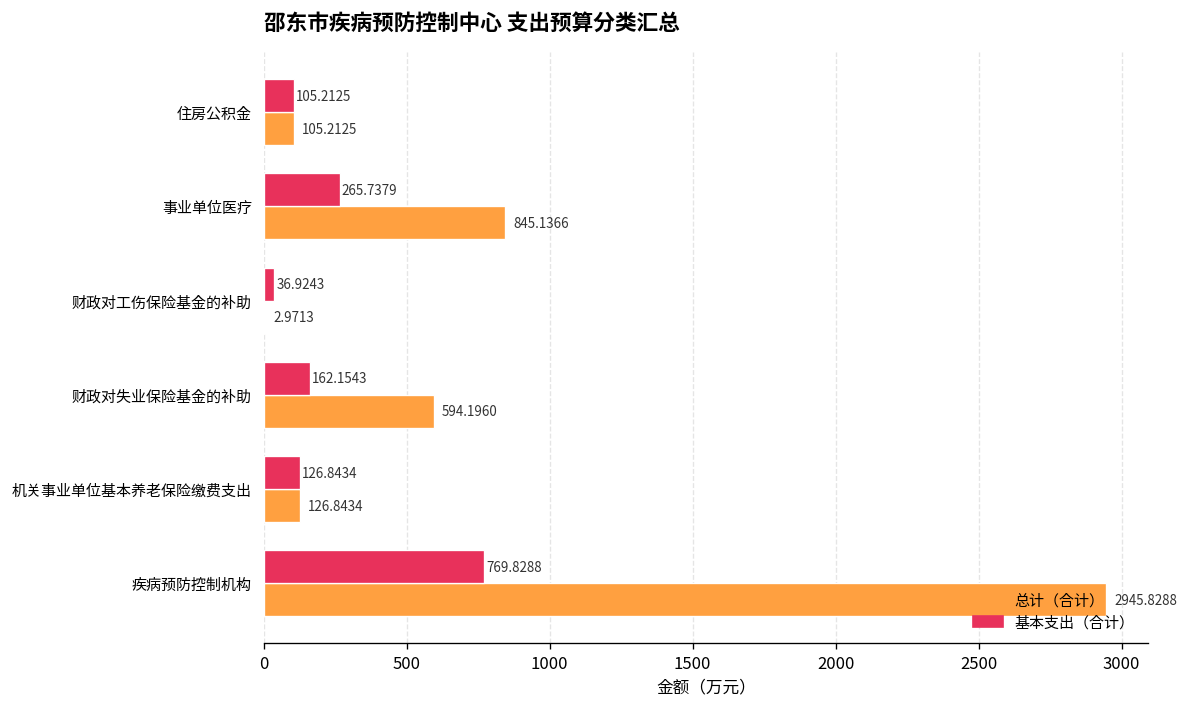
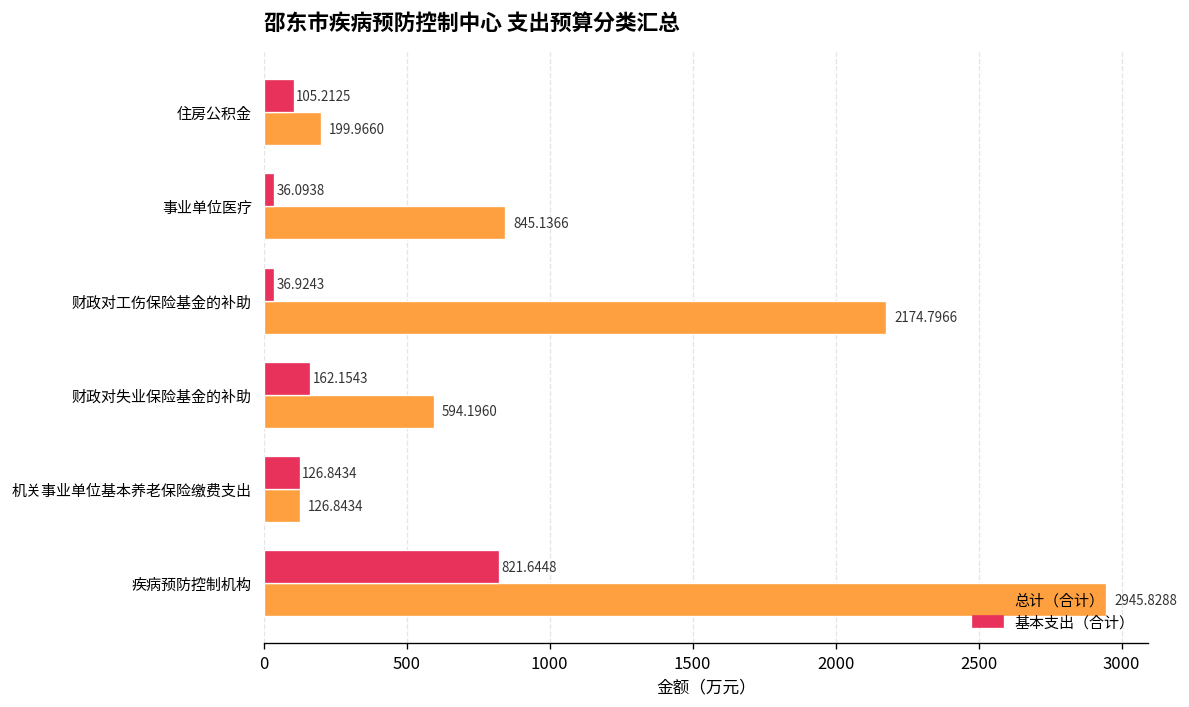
  {
    "总计（合计）": {
-     "住房公积金": 105.2125,
+     "住房公积金": 199.9660,
      "事业单位医疗": 845.1366,
-     "财政对工伤保险基金的补助": 2.9713,
+     "财政对工伤保险基金的补助": 2174.7966,
      "财政对失业保险基金的补助": 594.1960,
      "机关事业单位基本养老保险缴费支出": 126.8434,
      "疾病预防控制机构": 2945.8288
    },
    "基本支出（合计）": {
      "住房公积金": 105.2125,
-     "事业单位医疗": 265.7379,
+     "事业单位医疗": 36.0938,
      "财政对工伤保险基金的补助": 36.9243,
      "财政对失业保险基金的补助": 162.1543,
      "机关事业单位基本养老保险缴费支出": 126.8434,
-     "疾病预防控制机构": 769.8288
+     "疾病预防控制机构": 821.6448
    }
  }
